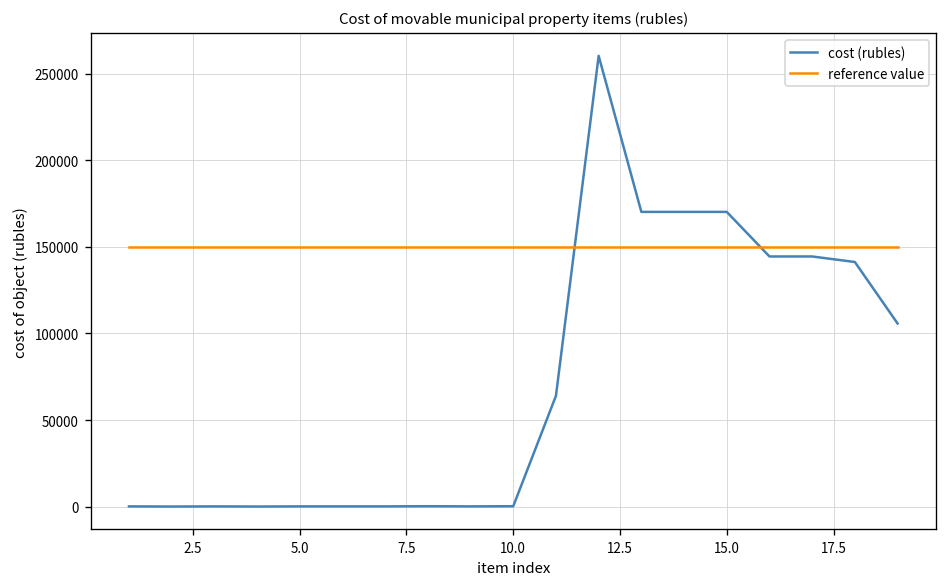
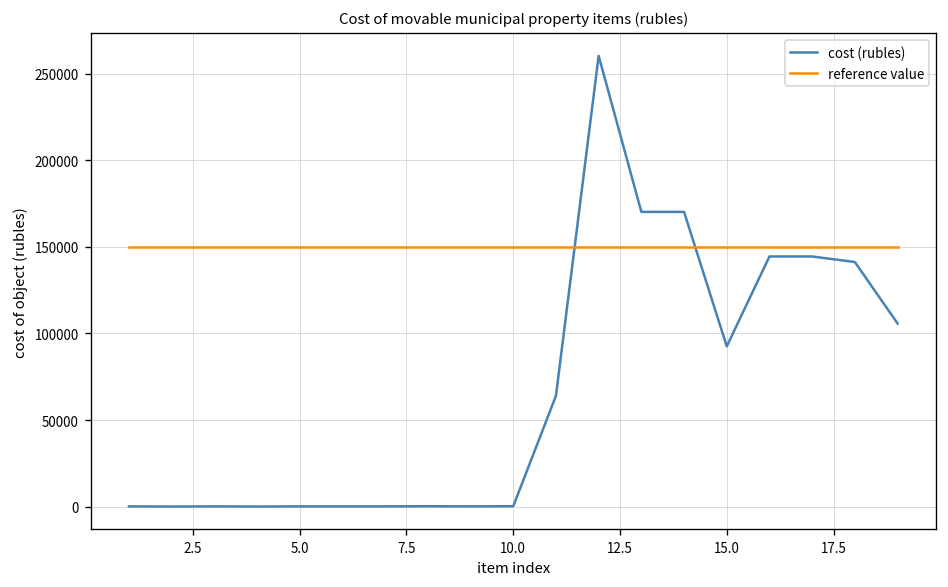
  {
    "cost (rubles)": {
      "5.0": 0,
      "10.0": 0,
-     "15.0": 170000
+     "15.0": 93000
    },
    "reference value": {
      "5.0": 150000,
      "10.0": 150000,
      "15.0": 150000
    }
  }
